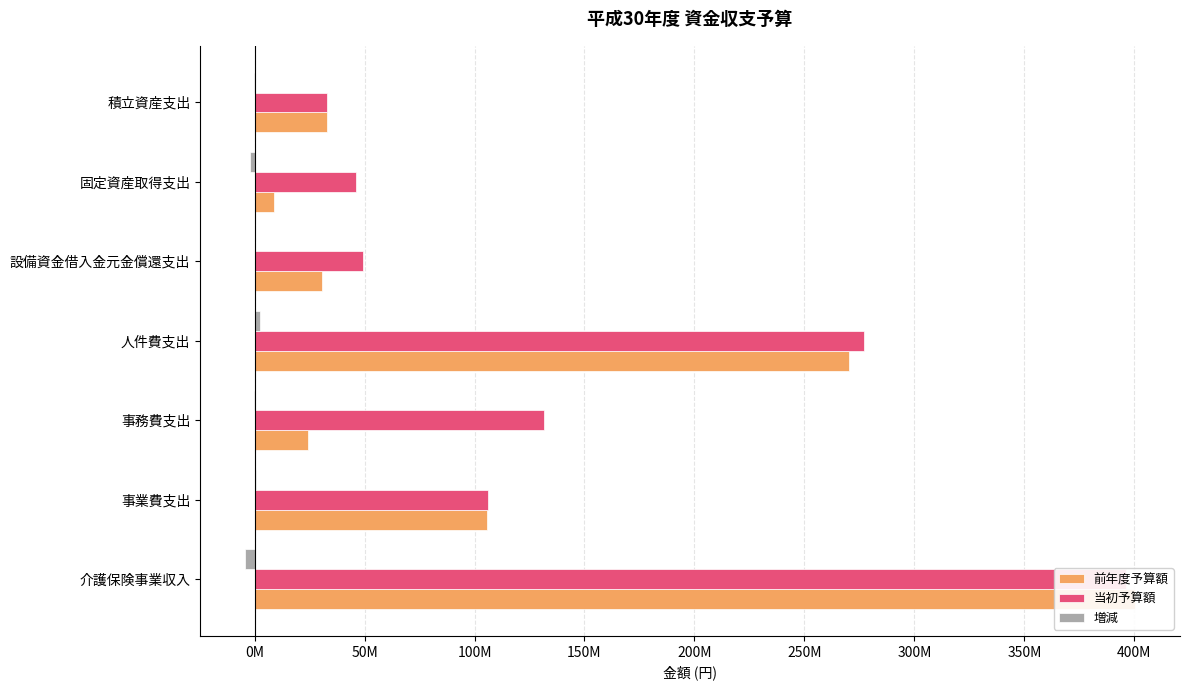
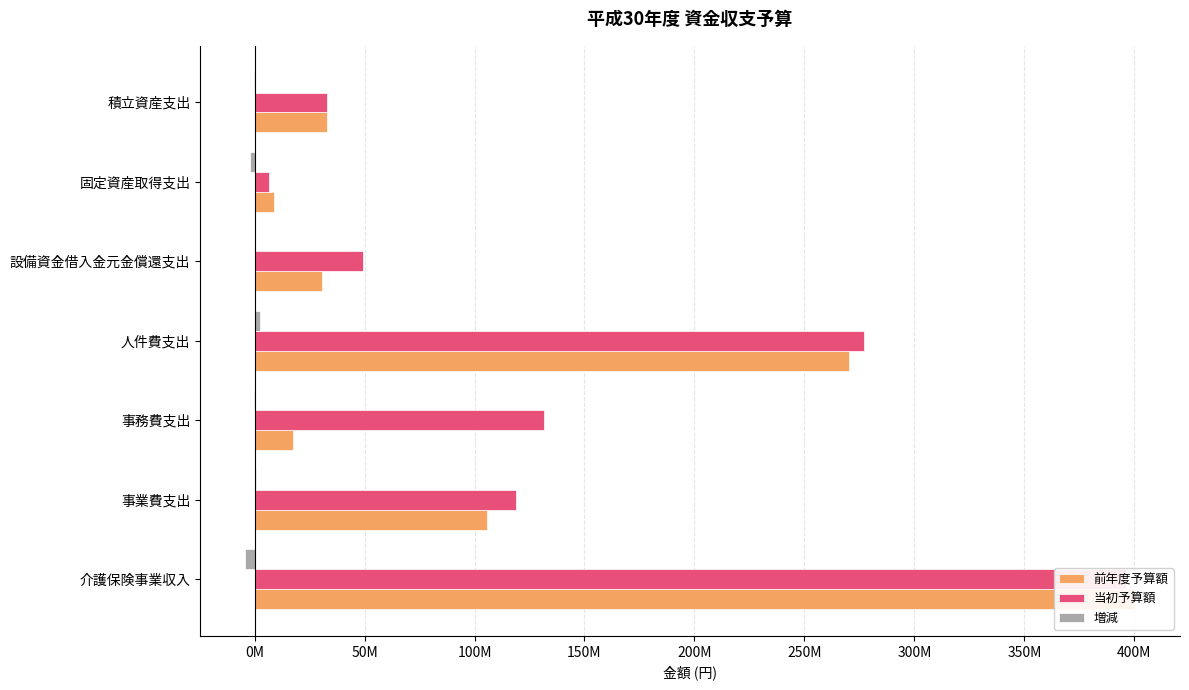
  {
    "前年度予算額": {
      "積立資産支出": 33000000,
      "固定資産取得支出": 9000000,
      "設備資金借入金元金償還支出": 31000000,
      "人件費支出": 270000000,
-     "事務費支出": 24000000,
+     "事務費支出": 17000000,
      "事業費支出": 106000000
    },
    "当初予算額": {
      "積立資産支出": 33000000,
-     "固定資産取得支出": 46000000,
+     "固定資産取得支出": 7000000,
      "設備資金借入金元金償還支出": 49000000,
      "人件費支出": 277000000,
      "事務費支出": 132000000,
-     "事業費支出": 106000000
+     "事業費支出": 119000000
    },
    "増減": {
      "固定資産取得支出": -2000000,
      "人件費支出": 2000000,
      "介護保険事業収入": -5000000
    }
  }
